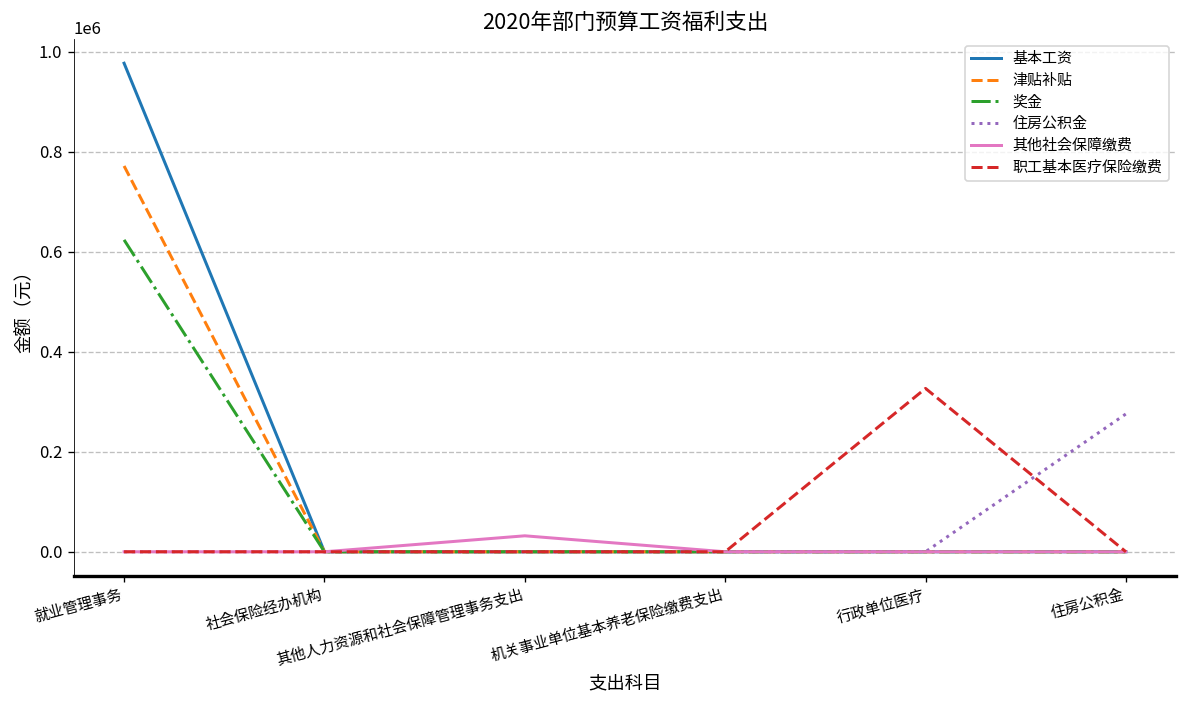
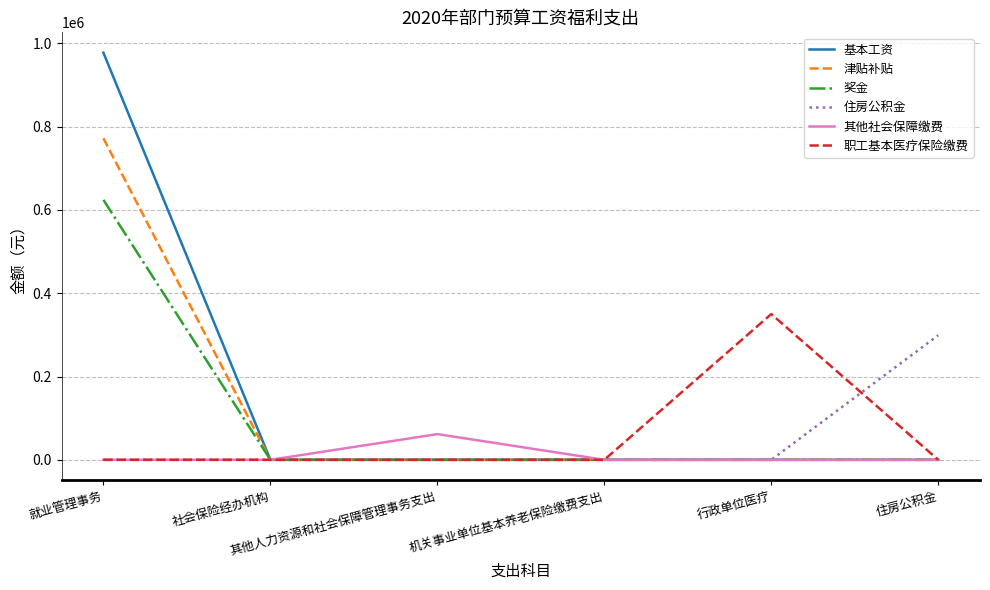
  {
    "基本工资": {
      "就业管理事务": 980000
    },
    "津贴补贴": {
      "就业管理事务": 770000
    },
    "奖金": {
      "就业管理事务": 620000
    },
    "住房公积金": {
-     "住房公积金": 280000
+     "住房公积金": 300000
    },
    "其他社会保障缴费": {
-     "其他人力资源和社会保障管理事务支出": 30000
+     "其他人力资源和社会保障管理事务支出": 60000
    },
    "职工基本医疗保险缴费": {
-     "行政单位医疗": 330000
+     "行政单位医疗": 350000
    }
  }
